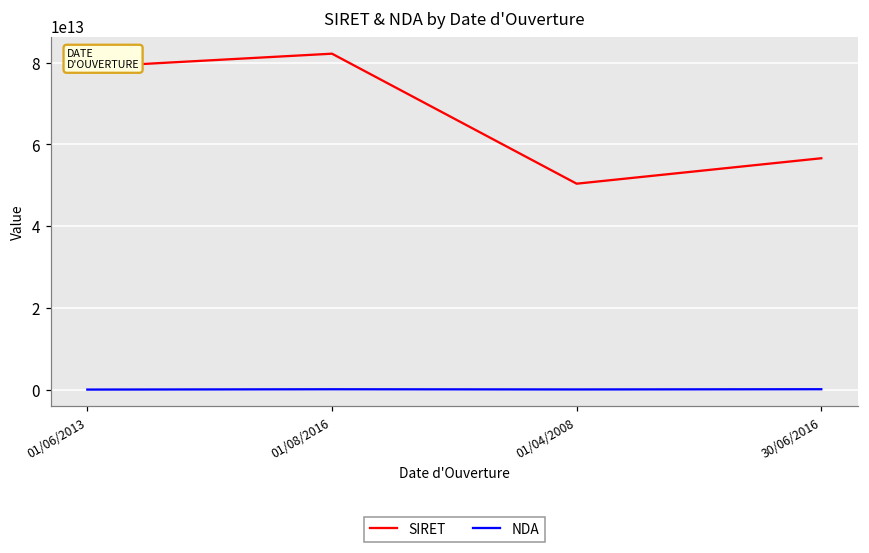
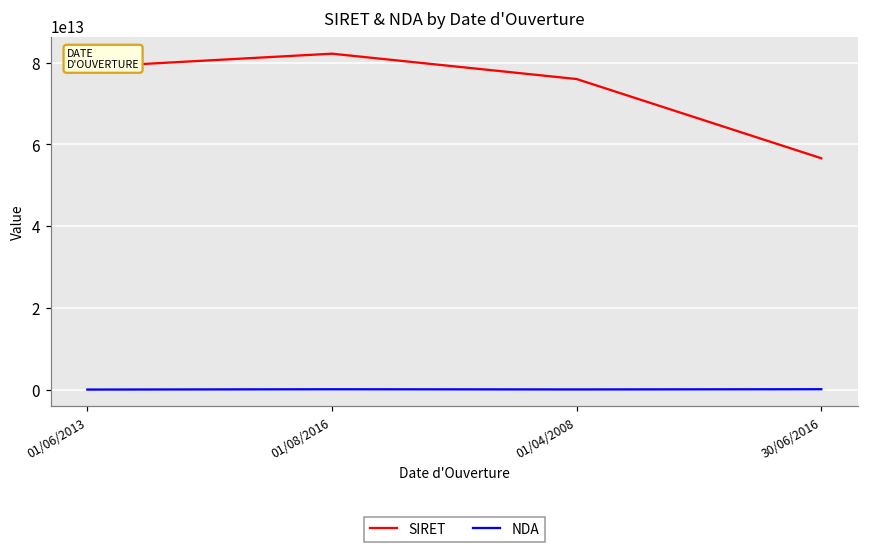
  {
    "SIRET": {
      "01/08/2016": 82000000000000,
-     "01/04/2008": 50000000000000,
+     "01/04/2008": 76000000000000,
      "30/06/2016": 57000000000000
    },
    "NDA": {
      "01/06/2013": 0,
      "01/08/2016": 0,
      "01/04/2008": 0,
      "30/06/2016": 0
    }
  }
